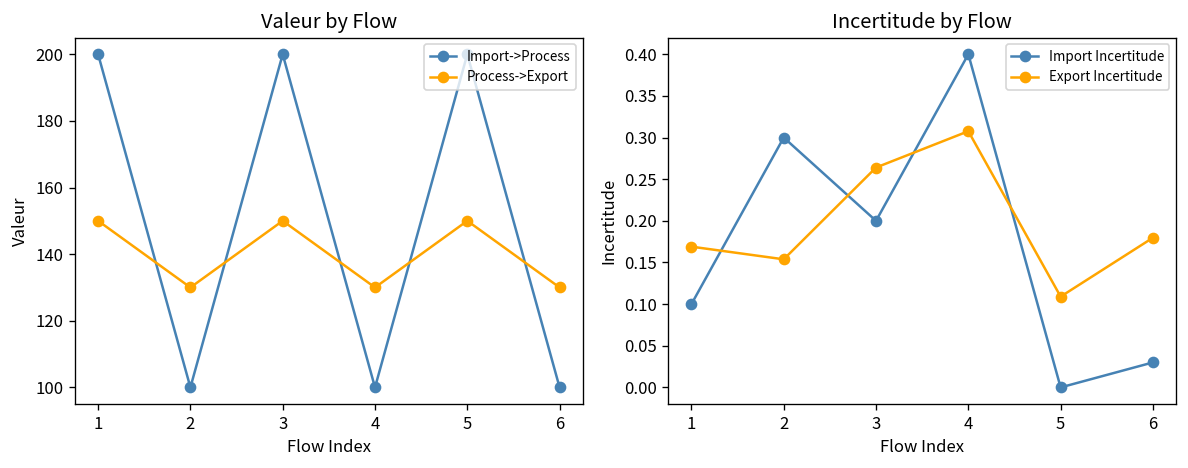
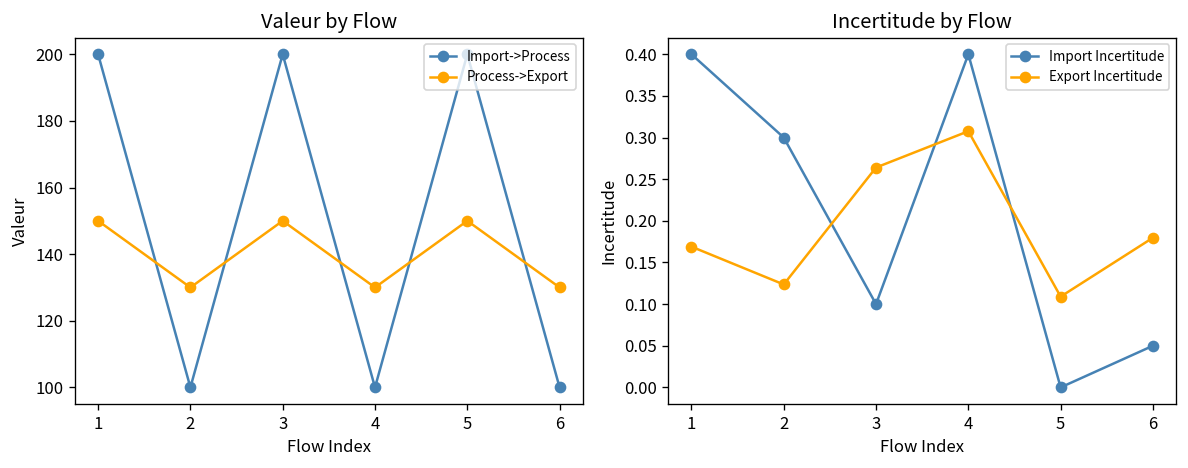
  {
    "Valeur by Flow": {
      "Import->Process": {
        "1": 200,
        "2": 100,
        "3": 200,
        "4": 100,
        "6": 100
      },
      "Process->Export": {
        "1": 150,
        "2": 130,
        "3": 150,
        "4": 130,
        "5": 150,
        "6": 130
      }
    },
    "Incertitude by Flow": {
      "Import Incertitude": {
-       "1": 0.1,
+       "1": 0.4,
        "2": 0.30,
-       "3": 0.2,
+       "3": 0.1,
        "4": 0.40,
        "5": 0.00,
-       "6": 0.03
+       "6": 0.05
      },
      "Export Incertitude": {
        "1": 0.17,
-       "2": 0.15,
+       "2": 0.12,
        "3": 0.26,
        "4": 0.31,
        "5": 0.11,
        "6": 0.18
      }
    }
  }
